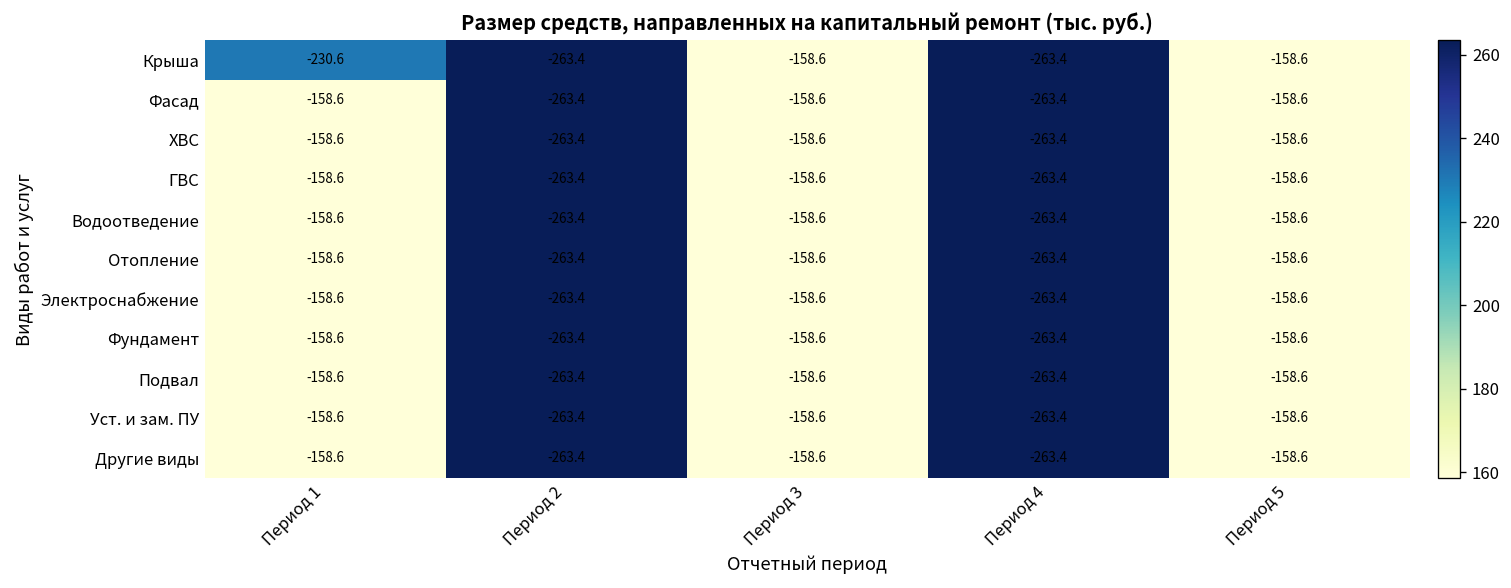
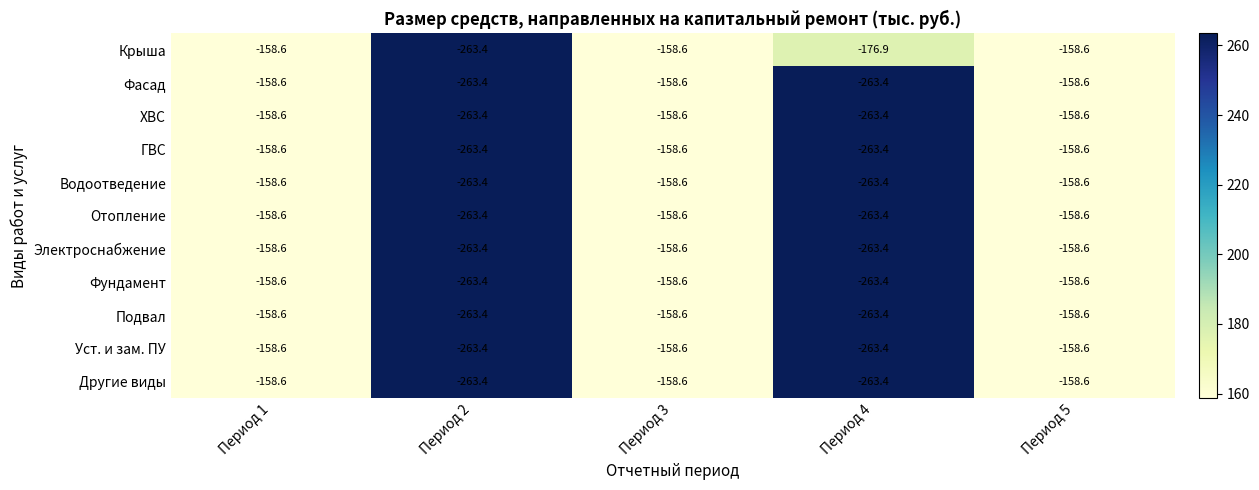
  {
    "Крыша": {
-     "Период 1": -230.6,
+     "Период 1": -158.6,
      "Период 2": -263.4,
      "Период 3": -158.6,
-     "Период 4": -263.4,
+     "Период 4": -176.9,
      "Период 5": -158.6
    },
    "Фасад": {
      "Период 1": -158.6,
      "Период 2": -263.4,
      "Период 3": -158.6,
      "Период 4": -263.4,
      "Период 5": -158.6
    },
    "ХВС": {
      "Период 1": -158.6,
      "Период 2": -263.4,
      "Период 3": -158.6,
      "Период 4": -263.4,
      "Период 5": -158.6
    },
    "ГВС": {
      "Период 1": -158.6,
      "Период 2": -263.4,
      "Период 3": -158.6,
      "Период 4": -263.4,
      "Период 5": -158.6
    },
    "Водоотведение": {
      "Период 1": -158.6,
      "Период 2": -263.4,
      "Период 3": -158.6,
      "Период 4": -263.4,
      "Период 5": -158.6
    },
    "Отопление": {
      "Период 1": -158.6,
      "Период 2": -263.4,
      "Период 3": -158.6,
      "Период 4": -263.4,
      "Период 5": -158.6
    },
    "Электроснабжение": {
      "Период 1": -158.6,
      "Период 2": -263.4,
      "Период 3": -158.6,
      "Период 4": -263.4,
      "Период 5": -158.6
    },
    "Фундамент": {
      "Период 1": -158.6,
      "Период 2": -263.4,
      "Период 3": -158.6,
      "Период 4": -263.4,
      "Период 5": -158.6
    },
    "Подвал": {
      "Период 1": -158.6,
      "Период 2": -263.4,
      "Период 3": -158.6,
      "Период 4": -263.4,
      "Период 5": -158.6
    },
    "Уст. и зам. ПУ": {
      "Период 1": -158.6,
      "Период 2": -263.4,
      "Период 3": -158.6,
      "Период 4": -263.4,
      "Период 5": -158.6
    },
    "Другие виды": {
      "Период 1": -158.6,
      "Период 2": -263.4,
      "Период 3": -158.6,
      "Период 4": -263.4,
      "Период 5": -158.6
    }
  }
